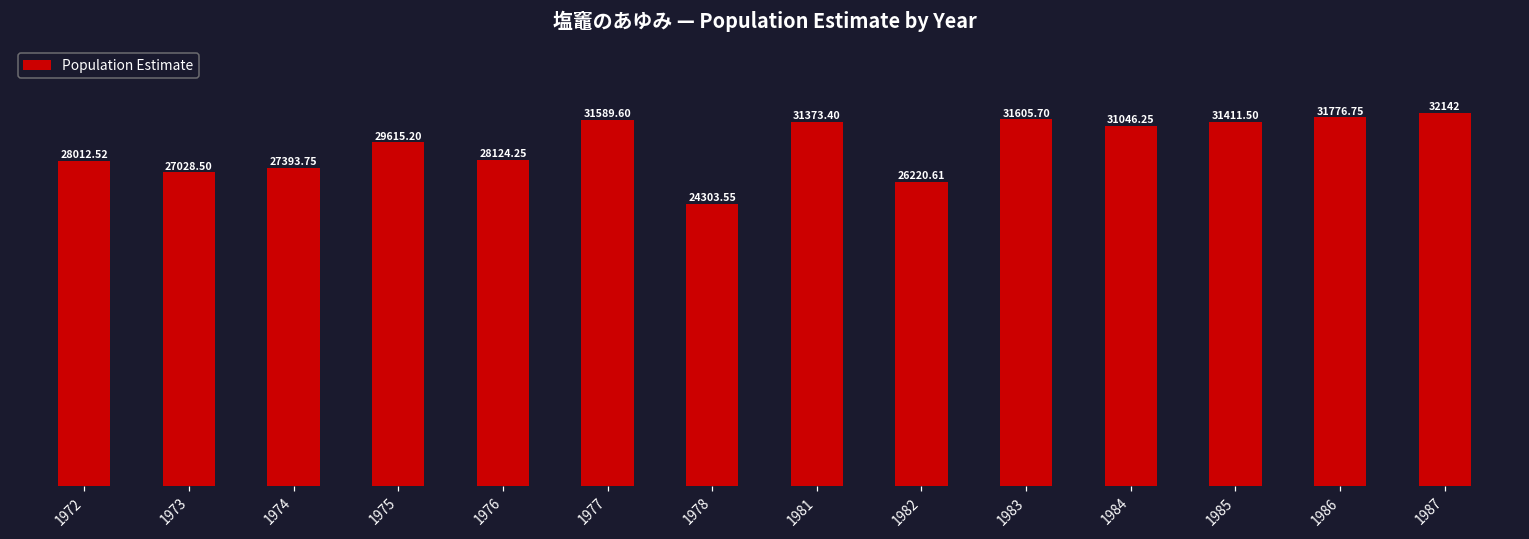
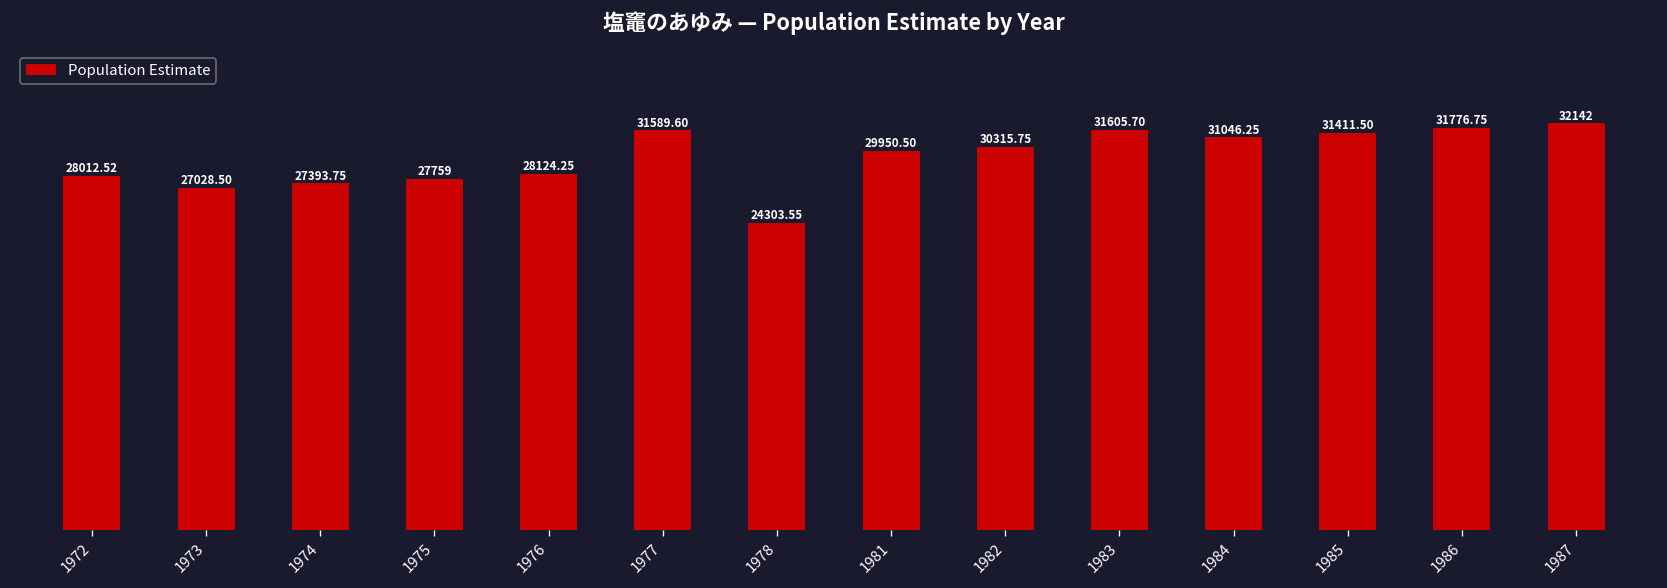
  {
    "1972": 28012.52,
    "1973": 27028.50,
    "1974": 27393.75,
-   "1975": 29615.20,
+   "1975": 27759,
    "1976": 28124.25,
    "1977": 31589.60,
    "1978": 24303.55,
-   "1981": 31373.40,
-   "1982": 26220.61,
+   "1981": 29950.50,
+   "1982": 30315.75,
    "1983": 31605.70,
    "1984": 31046.25,
    "1985": 31411.50,
    "1986": 31776.75,
    "1987": 32142
  }
